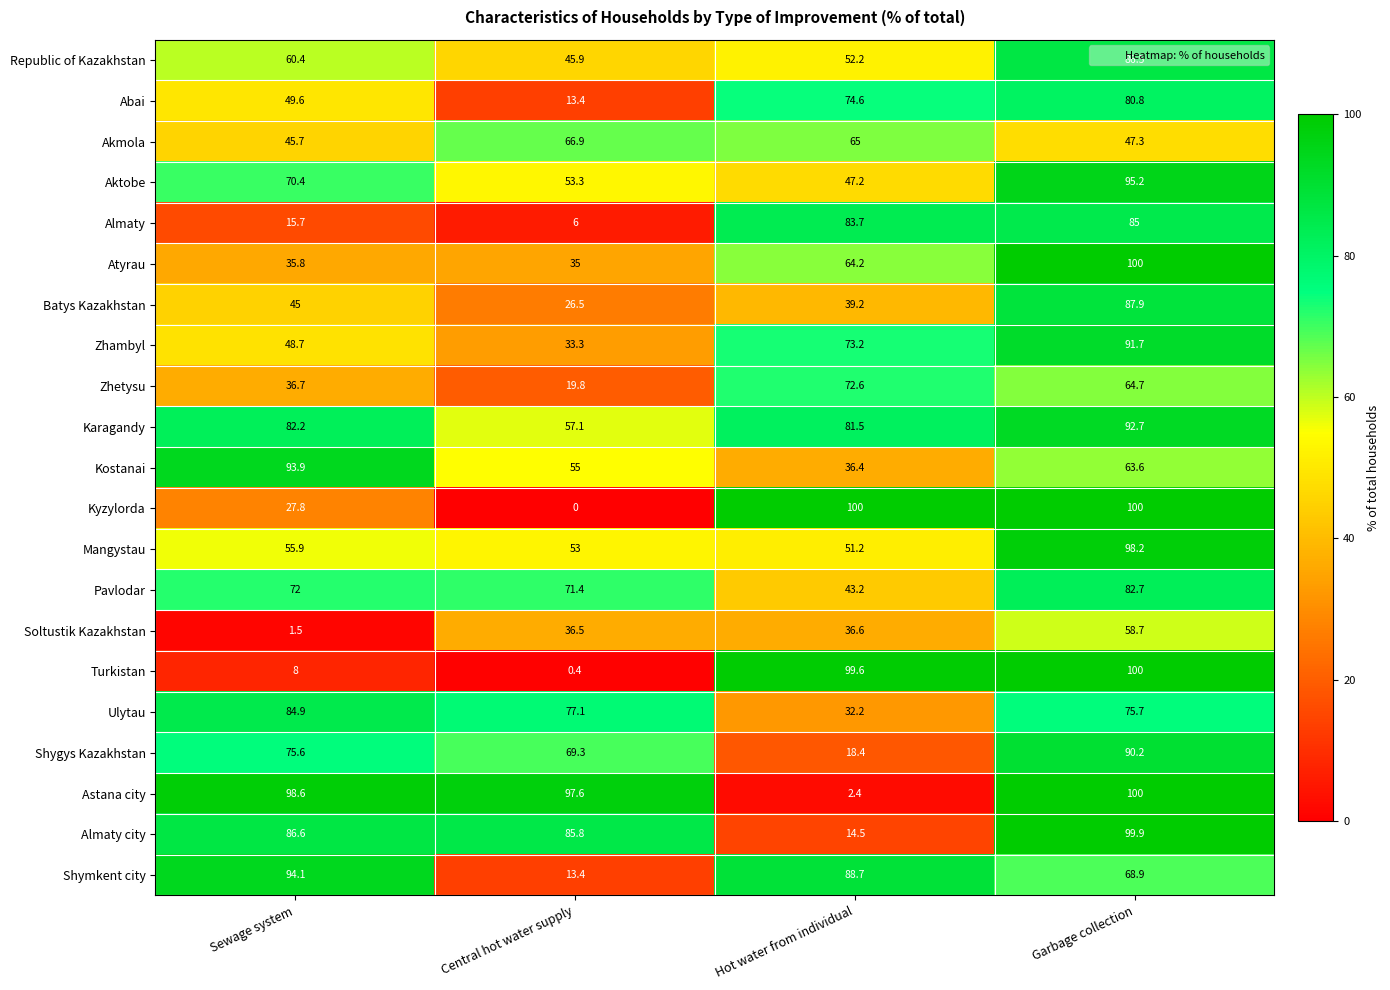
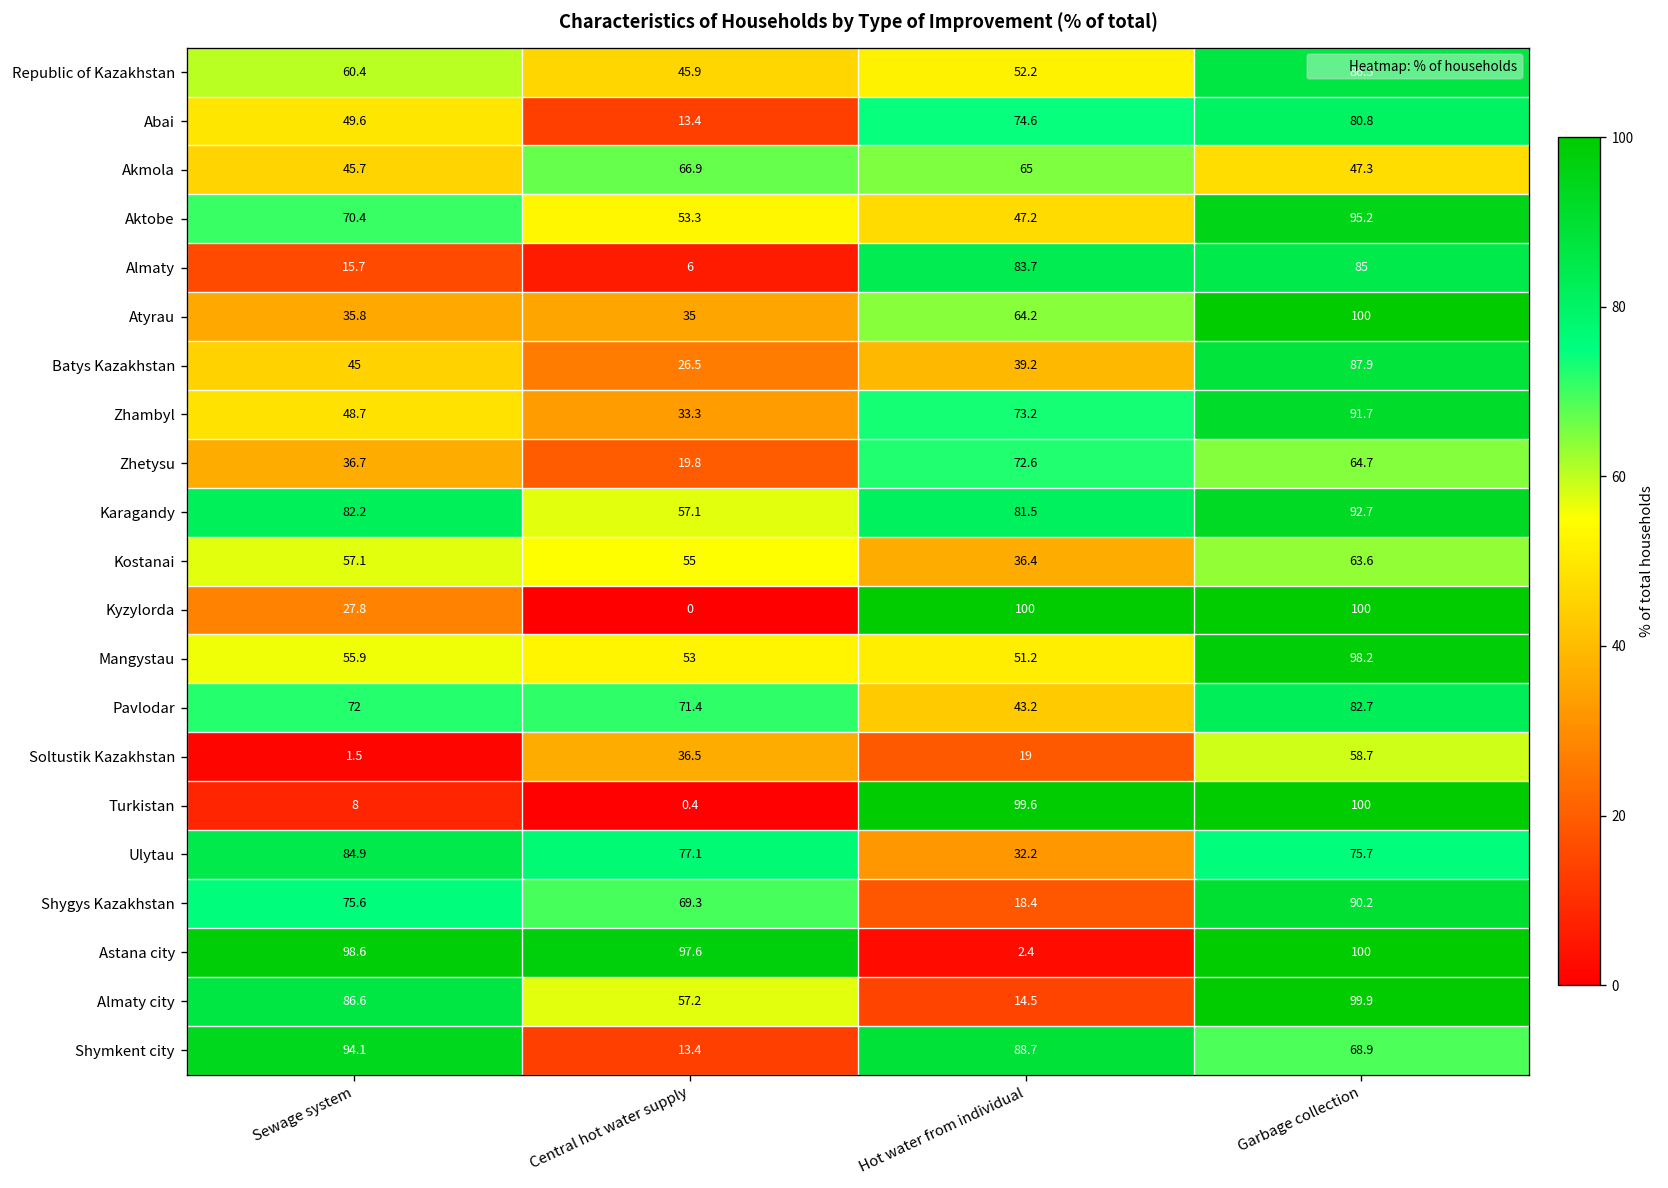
  {
    "Republic of Kazakhstan": {
      "Sewage system": 60.4,
      "Central hot water supply": 45.9,
      "Hot water from individual": 52.2
    },
    "Abai": {
      "Sewage system": 49.6,
      "Central hot water supply": 13.4,
      "Hot water from individual": 74.6,
      "Garbage collection": 80.8
    },
    "Akmola": {
      "Sewage system": 45.7,
      "Central hot water supply": 66.9,
      "Hot water from individual": 65,
      "Garbage collection": 47.3
    },
    "Aktobe": {
      "Sewage system": 70.4,
      "Central hot water supply": 53.3,
      "Hot water from individual": 47.2,
      "Garbage collection": 95.2
    },
    "Almaty": {
      "Sewage system": 15.7,
      "Central hot water supply": 6,
      "Hot water from individual": 83.7,
      "Garbage collection": 85
    },
    "Atyrau": {
      "Sewage system": 35.8,
      "Central hot water supply": 35,
      "Hot water from individual": 64.2,
      "Garbage collection": 100
    },
    "Batys Kazakhstan": {
      "Sewage system": 45,
      "Central hot water supply": 26.5,
      "Hot water from individual": 39.2,
      "Garbage collection": 87.9
    },
    "Zhambyl": {
      "Sewage system": 48.7,
      "Central hot water supply": 33.3,
      "Hot water from individual": 73.2,
      "Garbage collection": 91.7
    },
    "Zhetysu": {
      "Sewage system": 36.7,
      "Central hot water supply": 19.8,
      "Hot water from individual": 72.6,
      "Garbage collection": 64.7
    },
    "Karagandy": {
      "Sewage system": 82.2,
      "Central hot water supply": 57.1,
      "Hot water from individual": 81.5,
      "Garbage collection": 92.7
    },
    "Kostanai": {
-     "Sewage system": 93.9,
+     "Sewage system": 57.1,
      "Central hot water supply": 55,
      "Hot water from individual": 36.4,
      "Garbage collection": 63.6
    },
    "Kyzylorda": {
      "Sewage system": 27.8,
      "Central hot water supply": 0,
      "Hot water from individual": 100,
      "Garbage collection": 100
    },
    "Mangystau": {
      "Sewage system": 55.9,
      "Central hot water supply": 53,
      "Hot water from individual": 51.2,
      "Garbage collection": 98.2
    },
    "Pavlodar": {
      "Sewage system": 72,
      "Central hot water supply": 71.4,
      "Hot water from individual": 43.2,
      "Garbage collection": 82.7
    },
    "Soltustik Kazakhstan": {
      "Sewage system": 1.5,
      "Central hot water supply": 36.5,
-     "Hot water from individual": 36.6,
+     "Hot water from individual": 19,
      "Garbage collection": 58.7
    },
    "Turkistan": {
      "Sewage system": 8,
      "Central hot water supply": 0.4,
      "Hot water from individual": 99.6,
      "Garbage collection": 100
    },
    "Ulytau": {
      "Sewage system": 84.9,
      "Central hot water supply": 77.1,
      "Hot water from individual": 32.2,
      "Garbage collection": 75.7
    },
    "Shygys Kazakhstan": {
      "Sewage system": 75.6,
      "Central hot water supply": 69.3,
      "Hot water from individual": 18.4,
      "Garbage collection": 90.2
    },
    "Astana city": {
      "Sewage system": 98.6,
      "Central hot water supply": 97.6,
      "Hot water from individual": 2.4,
      "Garbage collection": 100
    },
    "Almaty city": {
      "Sewage system": 86.6,
-     "Central hot water supply": 85.8,
+     "Central hot water supply": 57.2,
      "Hot water from individual": 14.5,
      "Garbage collection": 99.9
    },
    "Shymkent city": {
      "Sewage system": 94.1,
      "Central hot water supply": 13.4,
      "Hot water from individual": 88.7,
      "Garbage collection": 68.9
    }
  }
